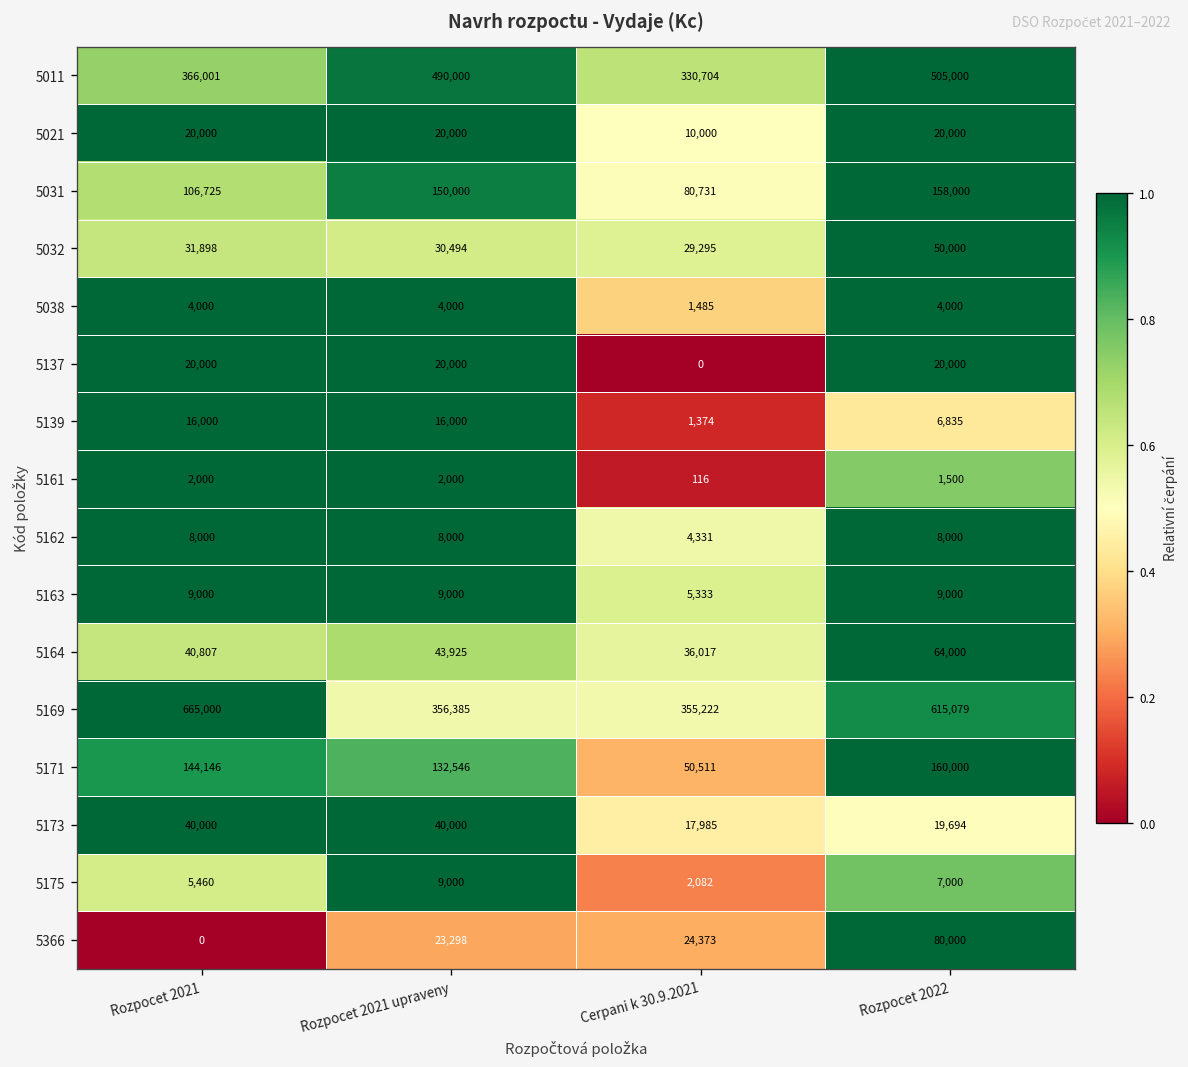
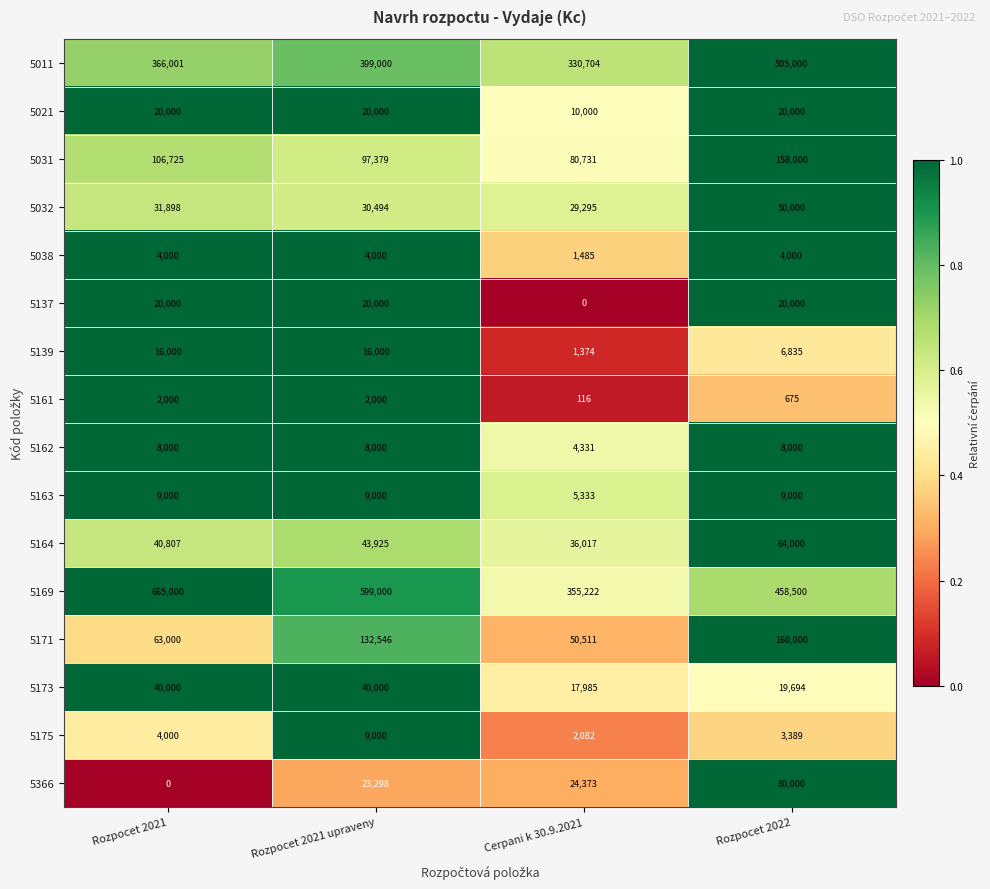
  {
    "5011": {
      "Rozpocet 2021": "366,001",
-     "Rozpocet 2021 upraveny": "490,000",
+     "Rozpocet 2021 upraveny": "399,000",
      "Cerpani k 30.9.2021": "330,704",
      "Rozpocet 2022": "505,000"
    },
    "5021": {
      "Rozpocet 2021": "20,000",
      "Rozpocet 2021 upraveny": "20,000",
      "Cerpani k 30.9.2021": "10,000",
      "Rozpocet 2022": "20,000"
    },
    "5031": {
      "Rozpocet 2021": "106,725",
-     "Rozpocet 2021 upraveny": "150,000",
+     "Rozpocet 2021 upraveny": "97,379",
      "Cerpani k 30.9.2021": "80,731",
      "Rozpocet 2022": "158,000"
    },
    "5032": {
      "Rozpocet 2021": "31,898",
      "Rozpocet 2021 upraveny": "30,494",
      "Cerpani k 30.9.2021": "29,295",
      "Rozpocet 2022": "50,000"
    },
    "5038": {
      "Rozpocet 2021": "4,000",
      "Rozpocet 2021 upraveny": "4,000",
      "Cerpani k 30.9.2021": "1,485",
      "Rozpocet 2022": "4,000"
    },
    "5137": {
      "Rozpocet 2021": "20,000",
      "Rozpocet 2021 upraveny": "20,000",
      "Cerpani k 30.9.2021": "0",
      "Rozpocet 2022": "20,000"
    },
    "5139": {
      "Rozpocet 2021": "16,000",
      "Rozpocet 2021 upraveny": "16,000",
      "Cerpani k 30.9.2021": "1,374",
      "Rozpocet 2022": "6,835"
    },
    "5161": {
      "Rozpocet 2021": "2,000",
      "Rozpocet 2021 upraveny": "2,000",
      "Cerpani k 30.9.2021": "116",
-     "Rozpocet 2022": "1,500"
+     "Rozpocet 2022": "675"
    },
    "5162": {
      "Rozpocet 2021": "8,000",
      "Rozpocet 2021 upraveny": "8,000",
      "Cerpani k 30.9.2021": "4,331",
      "Rozpocet 2022": "8,000"
    },
    "5163": {
      "Rozpocet 2021": "9,000",
      "Rozpocet 2021 upraveny": "9,000",
      "Cerpani k 30.9.2021": "5,333",
      "Rozpocet 2022": "9,000"
    },
    "5164": {
      "Rozpocet 2021": "40,807",
      "Rozpocet 2021 upraveny": "43,925",
      "Cerpani k 30.9.2021": "36,017",
      "Rozpocet 2022": "64,000"
    },
    "5169": {
      "Rozpocet 2021": "665,000",
-     "Rozpocet 2021 upraveny": "356,385",
+     "Rozpocet 2021 upraveny": "599,000",
      "Cerpani k 30.9.2021": "355,222",
-     "Rozpocet 2022": "615,079"
+     "Rozpocet 2022": "458,500"
    },
    "5171": {
-     "Rozpocet 2021": "144,146",
+     "Rozpocet 2021": "63,000",
      "Rozpocet 2021 upraveny": "132,546",
      "Cerpani k 30.9.2021": "50,511",
      "Rozpocet 2022": "160,000"
    },
    "5173": {
      "Rozpocet 2021": "40,000",
      "Rozpocet 2021 upraveny": "40,000",
      "Cerpani k 30.9.2021": "17,985",
      "Rozpocet 2022": "19,694"
    },
    "5175": {
-     "Rozpocet 2021": "5,460",
+     "Rozpocet 2021": "4,000",
      "Rozpocet 2021 upraveny": "9,000",
      "Cerpani k 30.9.2021": "2,082",
-     "Rozpocet 2022": "7,000"
+     "Rozpocet 2022": "3,389"
    },
    "5366": {
      "Rozpocet 2021": "0",
      "Rozpocet 2021 upraveny": "23,298",
      "Cerpani k 30.9.2021": "24,373",
      "Rozpocet 2022": "80,000"
    }
  }
